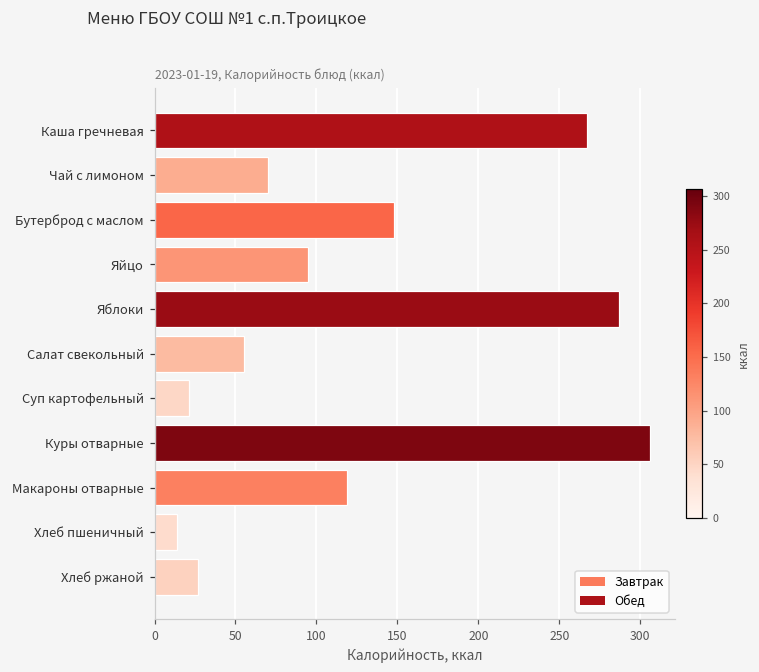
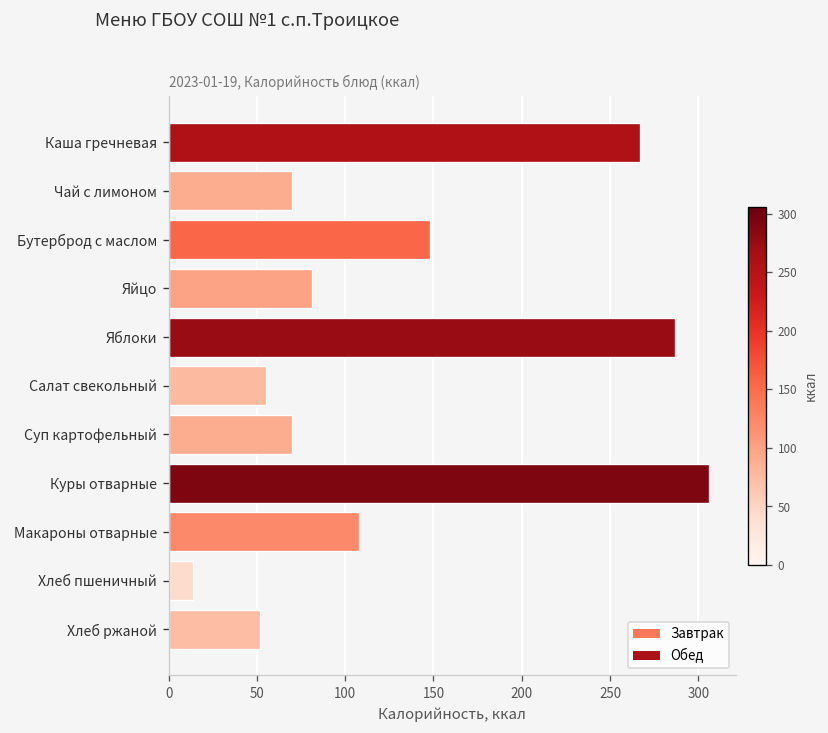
  {
    "Каша гречневая": 267,
    "Чай с лимоном": 70,
    "Бутерброд с маслом": 148,
-   "Яйцо": 95,
+   "Яйцо": 81,
    "Яблоки": 287,
    "Салат свекольный": 55,
-   "Суп картофельный": 21,
+   "Суп картофельный": 70,
    "Куры отварные": 306,
-   "Макароны отварные": 119,
+   "Макароны отварные": 108,
    "Хлеб пшеничный": 14,
-   "Хлеб ржаной": 27
+   "Хлеб ржаной": 52
  }
